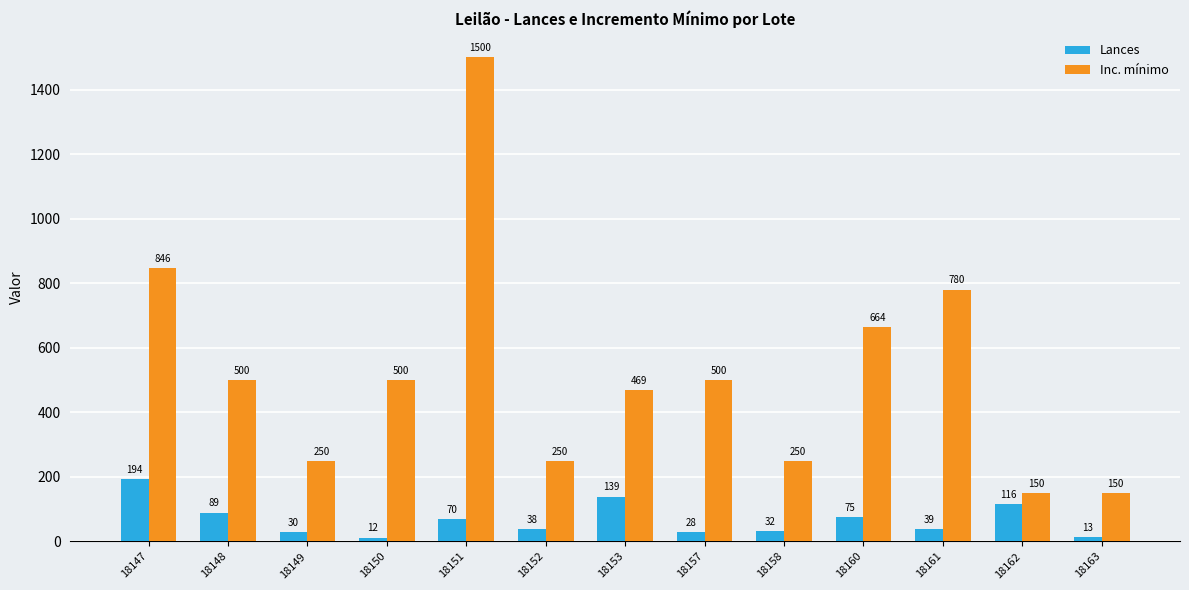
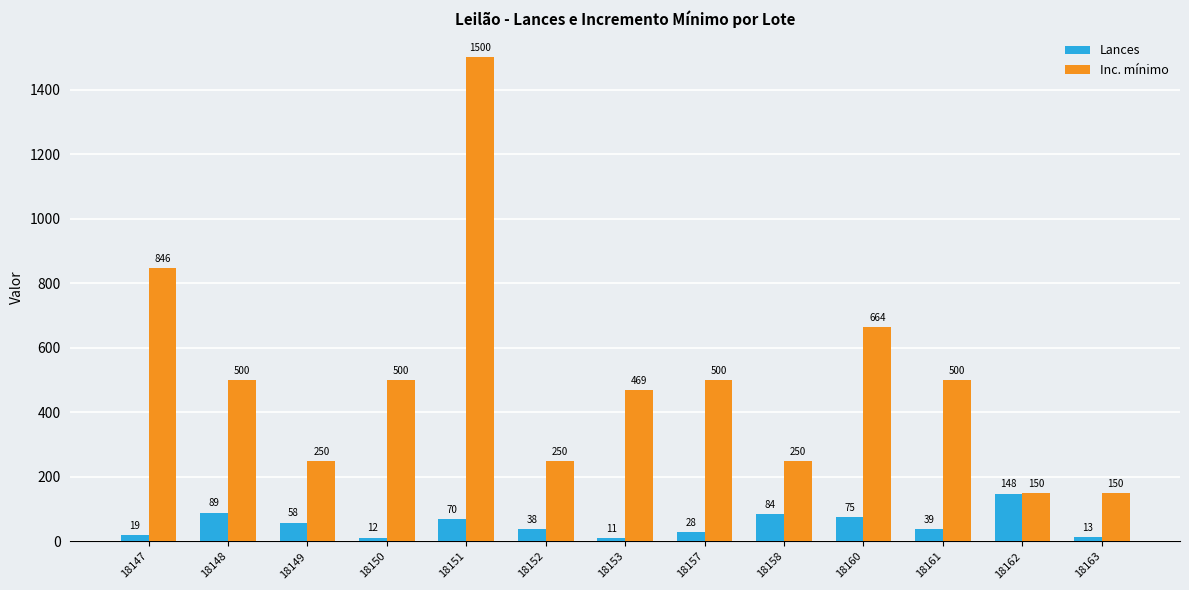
  {
    "Lances": {
-     "18147": 194,
+     "18147": 19,
      "18148": 89,
-     "18149": 30,
+     "18149": 58,
      "18150": 12,
      "18151": 70,
      "18152": 38,
-     "18153": 139,
+     "18153": 11,
      "18157": 28,
-     "18158": 32,
+     "18158": 84,
      "18160": 75,
      "18161": 39,
-     "18162": 116,
+     "18162": 148,
      "18163": 13
    },
    "Inc. mínimo": {
      "18147": 846,
      "18148": 500,
      "18149": 250,
      "18150": 500,
      "18151": 1500,
      "18152": 250,
      "18153": 469,
      "18157": 500,
      "18158": 250,
      "18160": 664,
-     "18161": 780,
+     "18161": 500,
      "18162": 150,
      "18163": 150
    }
  }
